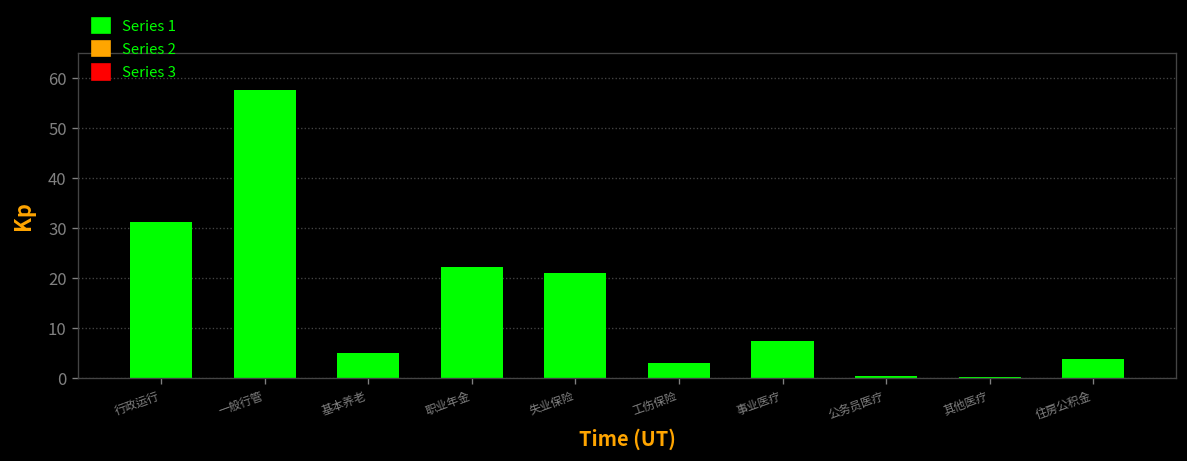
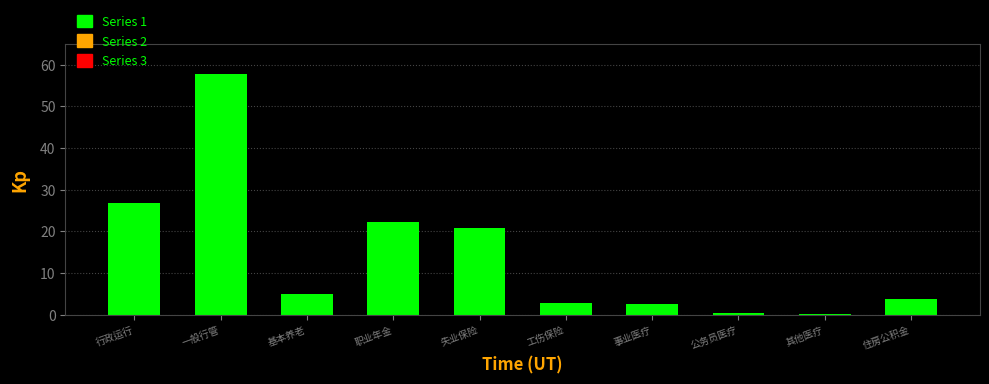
  {
-   "行政运行": 31,
+   "行政运行": 27,
    "一般行管": 58,
    "基本养老": 5,
    "职业年金": 22,
    "失业保险": 21,
    "工伤保险": 3,
-   "事业医疗": 7,
+   "事业医疗": 3,
    "住房公积金": 4
  }
